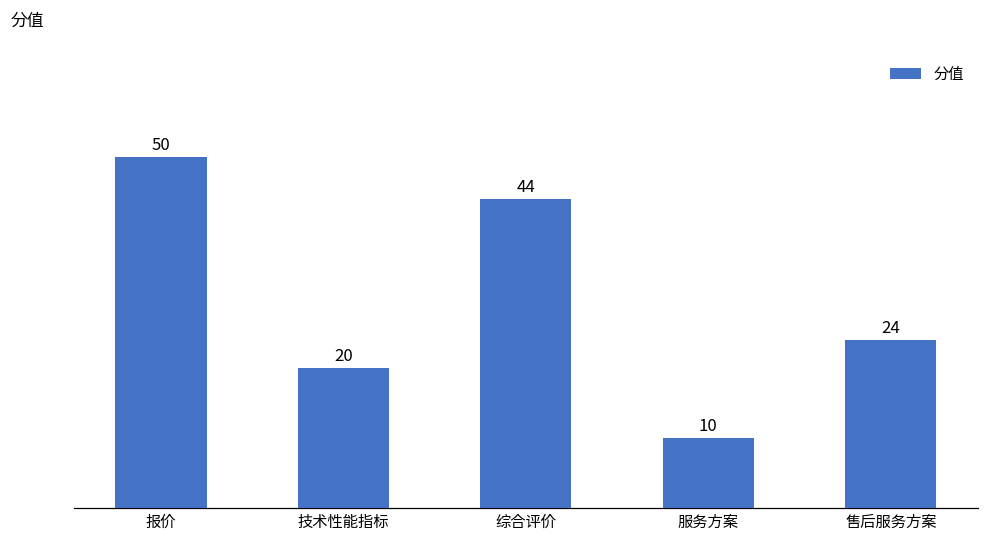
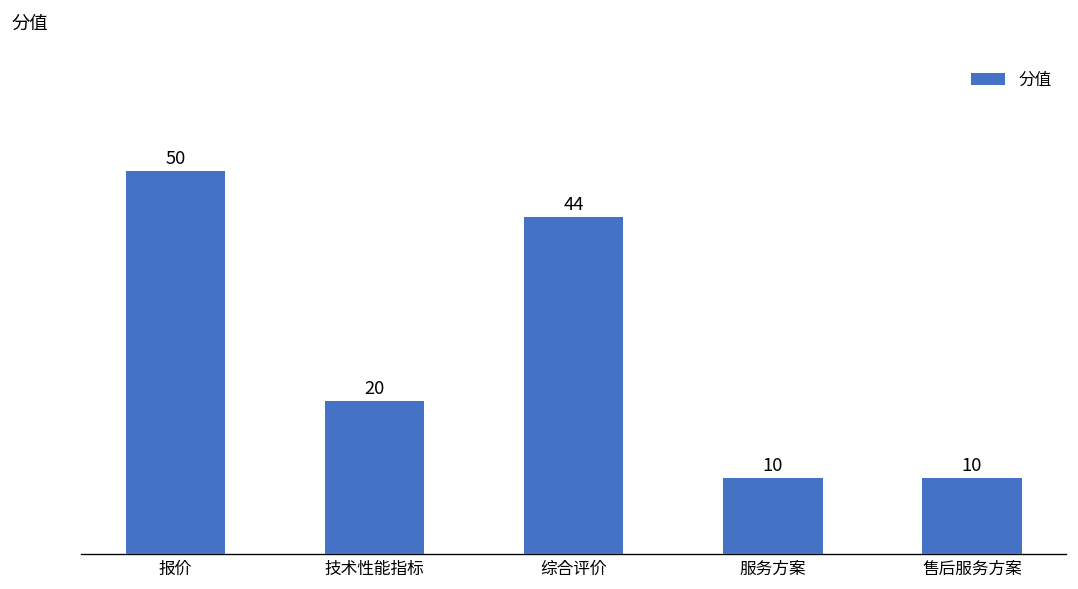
  {
    "报价": 50,
    "技术性能指标": 20,
    "综合评价": 44,
    "服务方案": 10,
-   "售后服务方案": 24
+   "售后服务方案": 10
  }
